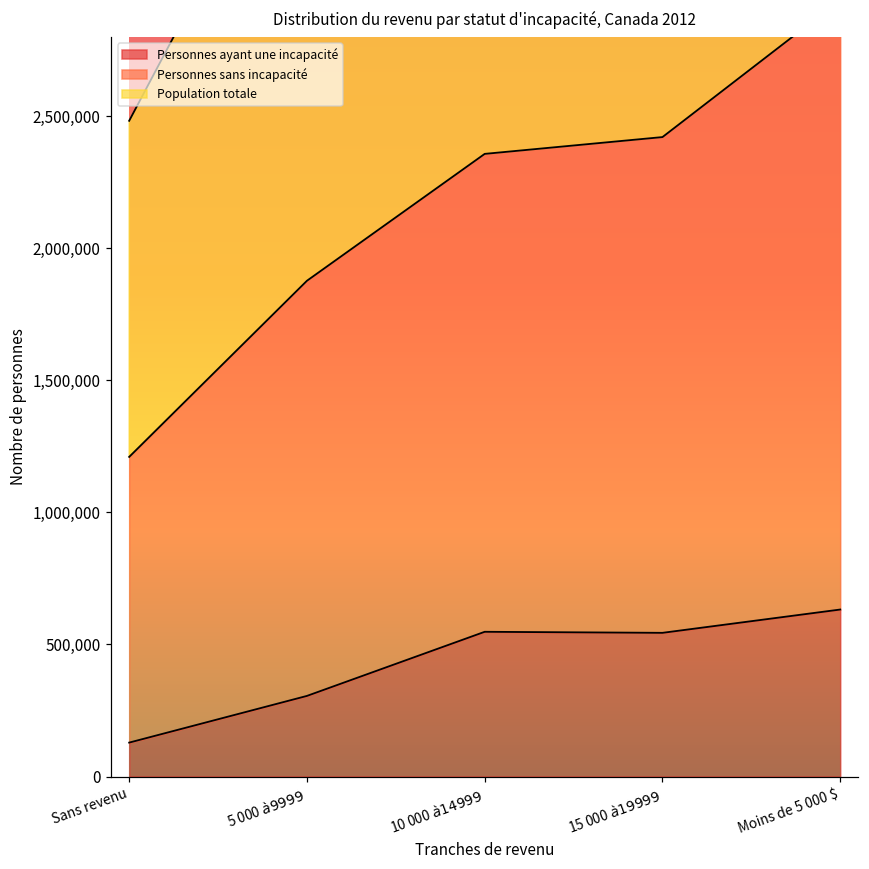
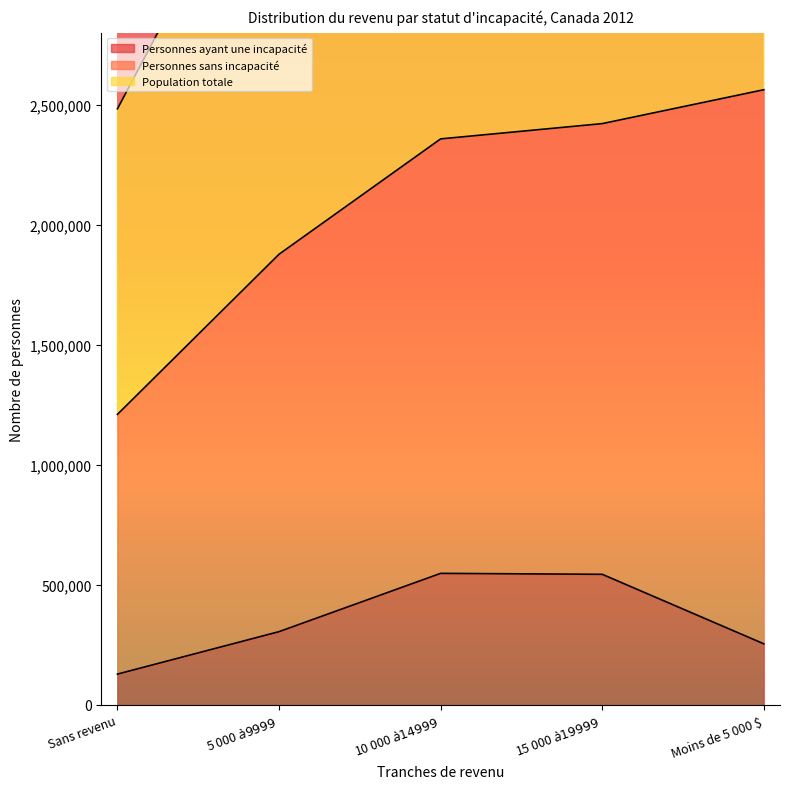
  {
    "Personnes ayant une incapacité": {
      "Sans revenu": "130,000",
-     "Moins de 5 000 $": "630,000"
+     "Moins de 5 000 $": "250,000"
    },
    "Personnes sans incapacité": {
      "Sans revenu": "1,080,000"
    },
    "Population totale": {
      "Sans revenu": "1,270,000"
    }
  }
